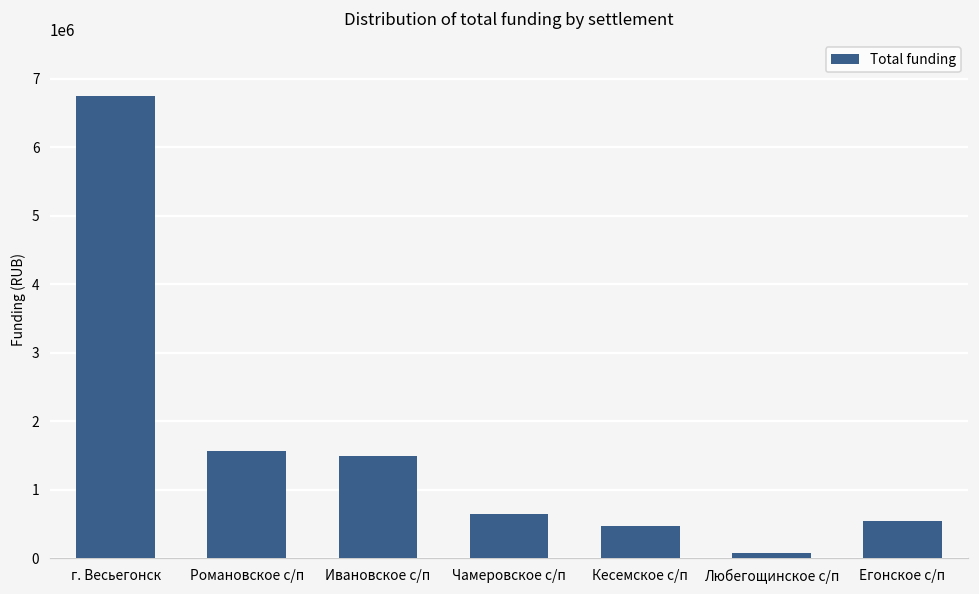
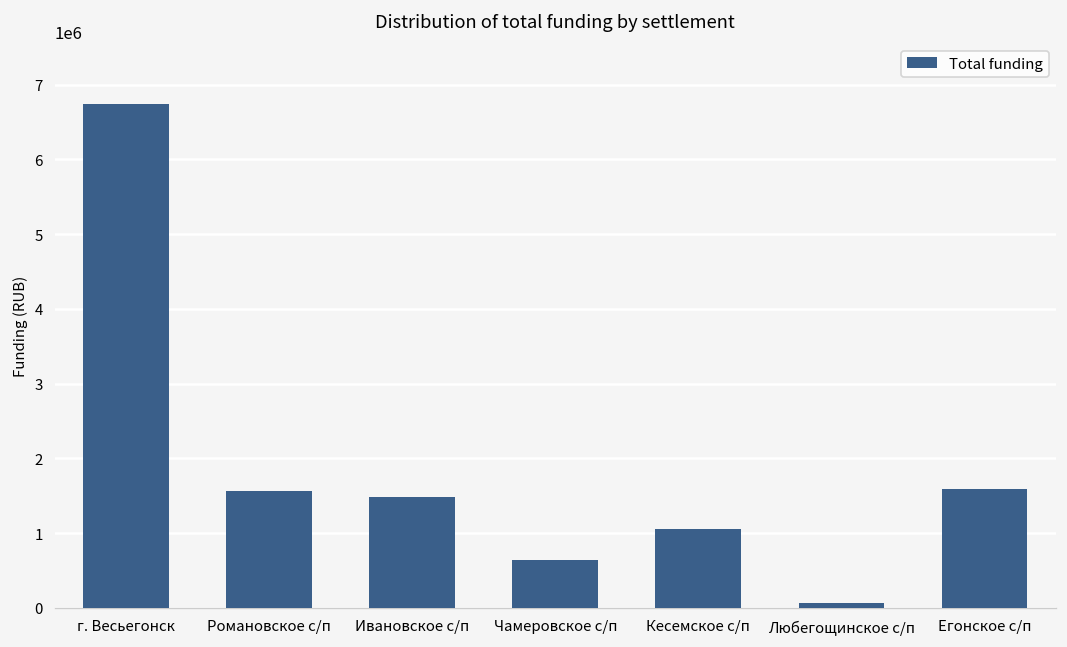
  {
    "г. Весьегонск": 6700000,
    "Романовское с/п": 1600000,
    "Ивановское с/п": 1500000,
    "Чамеровское с/п": 600000,
-   "Кесемское с/п": 500000,
+   "Кесемское с/п": 1000000,
    "Любегощинское с/п": 100000,
-   "Егонское с/п": 500000
+   "Егонское с/п": 1600000
  }
